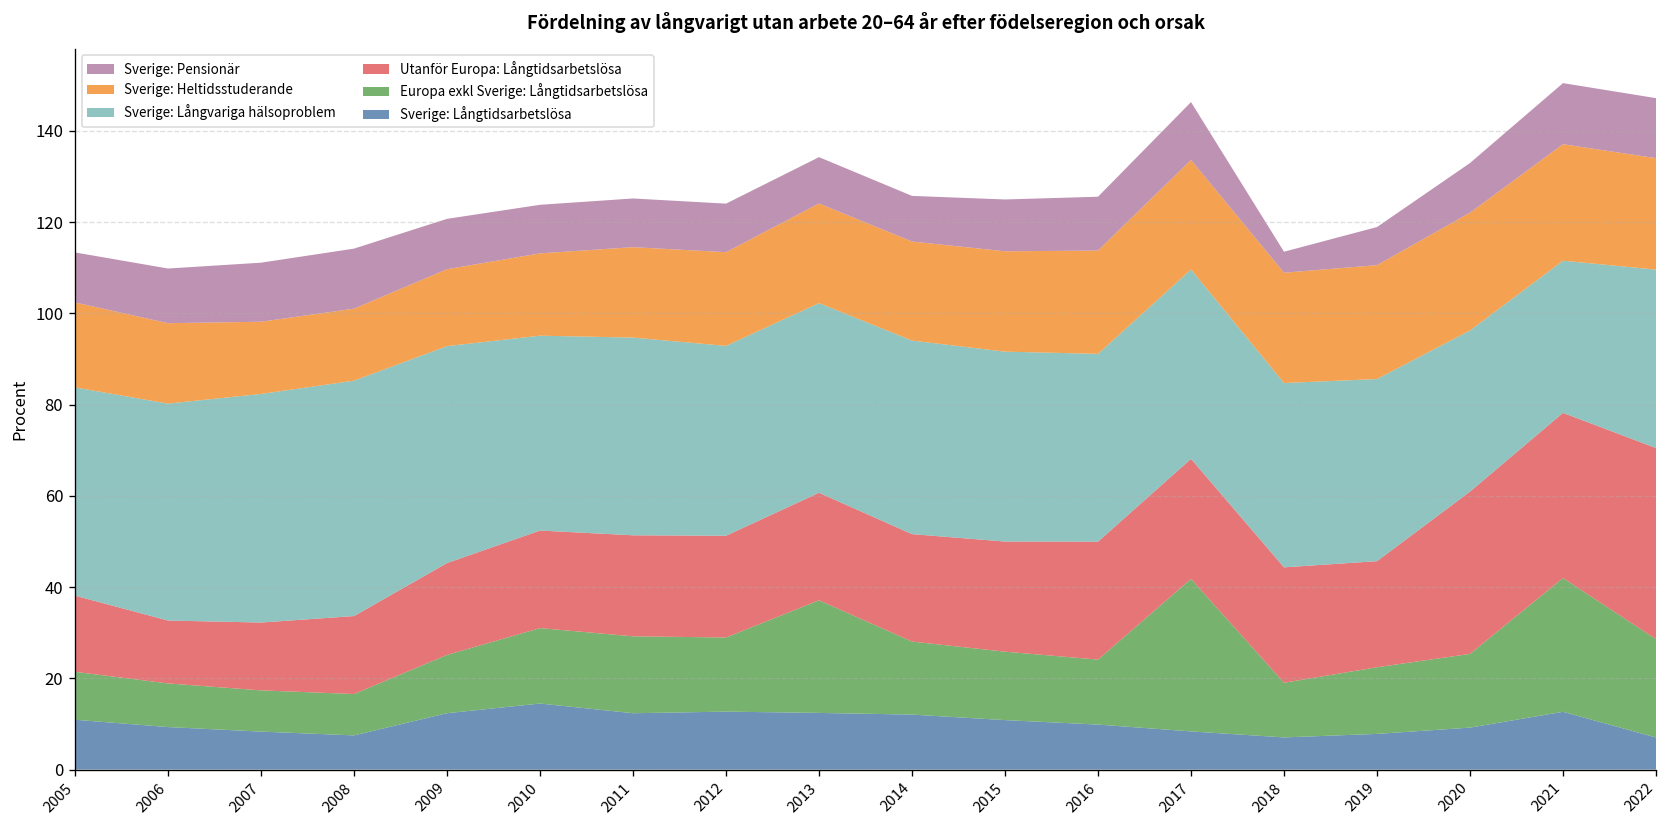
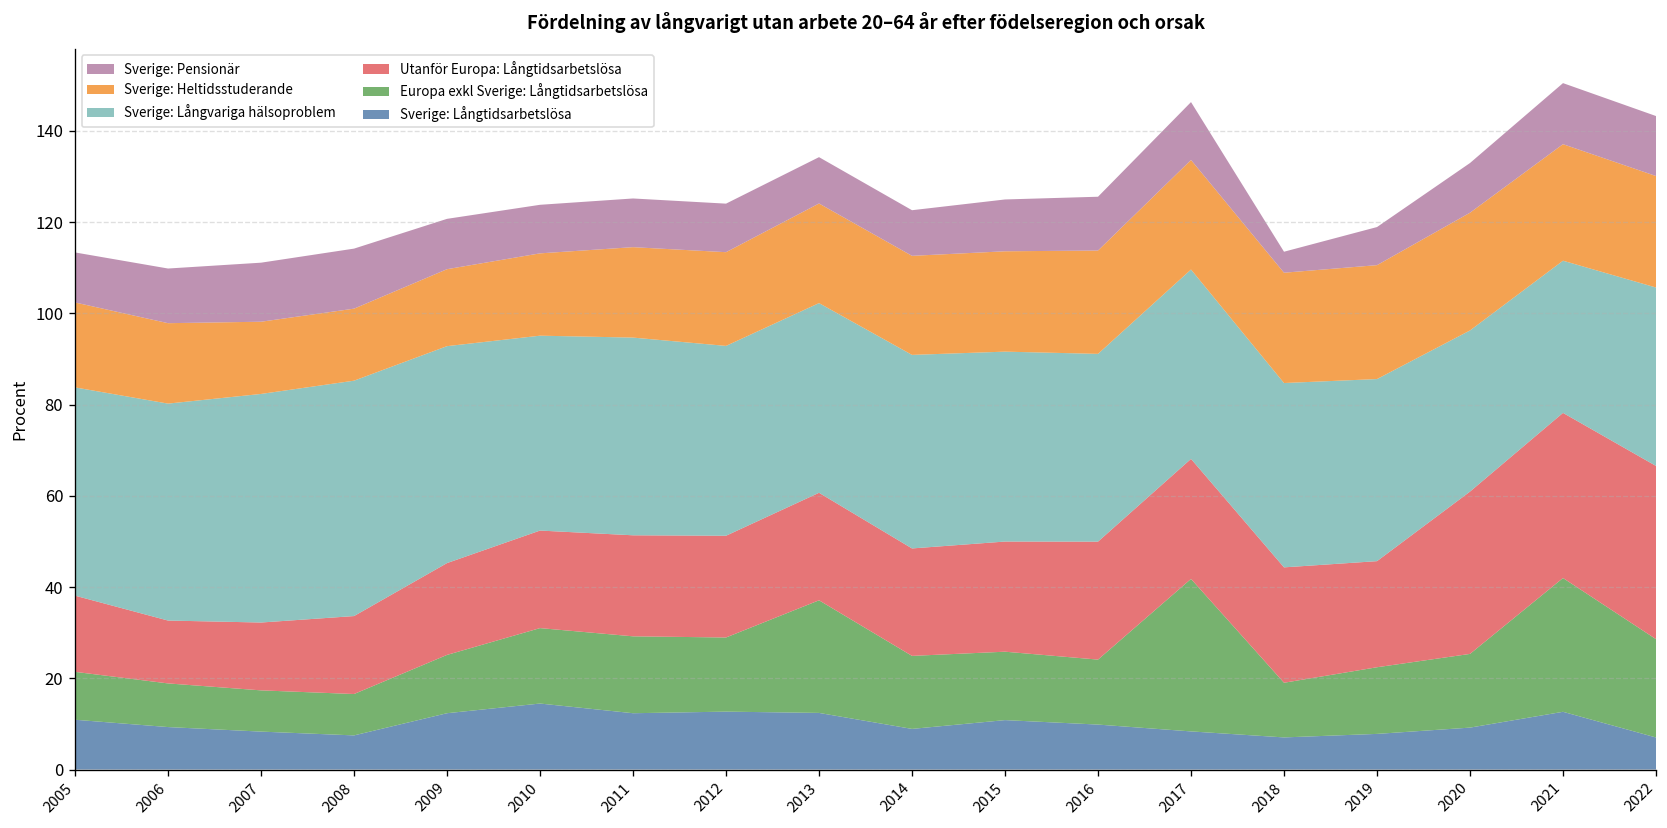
  {
    "Sverige: Långtidsarbetslösa": {
      "2005": 11,
      "2006": 9,
      "2007": 8,
      "2008": 7,
      "2009": 12,
      "2010": 14,
      "2011": 12,
      "2012": 13,
      "2013": 12,
-     "2014": 12,
+     "2014": 9,
      "2015": 11,
      "2016": 10,
      "2017": 8,
      "2018": 7,
      "2019": 8,
      "2020": 9,
      "2021": 13,
      "2022": 7
    },
    "Europa exkl Sverige: Långtidsarbetslösa": {
      "2005": 10,
      "2006": 10,
      "2007": 9,
      "2008": 9,
      "2009": 13,
      "2010": 17,
      "2011": 17,
      "2012": 16,
      "2013": 25,
      "2014": 16,
      "2015": 15,
      "2016": 14,
      "2017": 33,
      "2018": 12,
      "2019": 15,
      "2020": 16,
      "2021": 29,
      "2022": 22
    },
    "Utanför Europa: Långtidsarbetslösa": {
      "2005": 17,
      "2006": 14,
      "2007": 15,
      "2008": 17,
      "2009": 20,
      "2010": 21,
      "2011": 22,
      "2012": 22,
      "2013": 24,
      "2014": 24,
      "2015": 24,
      "2016": 26,
      "2017": 26,
      "2018": 25,
      "2019": 23,
      "2020": 36,
      "2021": 36,
-     "2022": 42
+     "2022": 38
    },
    "Sverige: Långvariga hälsoproblem": {
      "2005": 46,
      "2006": 48,
      "2007": 50,
      "2008": 52,
      "2009": 48,
      "2010": 43,
      "2011": 43,
      "2012": 42,
      "2013": 42,
      "2014": 42,
      "2015": 42,
      "2016": 41,
      "2017": 42,
      "2018": 40,
      "2019": 40,
      "2020": 35,
      "2021": 33,
      "2022": 39
    },
    "Sverige: Heltidsstuderande": {
      "2005": 19,
      "2006": 18,
      "2007": 16,
      "2008": 16,
      "2009": 17,
      "2010": 18,
      "2011": 20,
      "2012": 21,
      "2013": 22,
      "2014": 22,
      "2015": 22,
      "2016": 23,
      "2017": 24,
      "2018": 24,
      "2019": 25,
      "2020": 26,
      "2021": 26,
      "2022": 24
    },
    "Sverige: Pensionär": {
      "2005": 11,
      "2006": 12,
      "2007": 13,
      "2008": 13,
      "2009": 11,
      "2010": 11,
      "2011": 11,
      "2012": 11,
      "2013": 10,
      "2014": 10,
      "2015": 11,
      "2016": 12,
      "2017": 13,
      "2018": 5,
      "2019": 8,
      "2020": 11,
      "2021": 13,
      "2022": 13
    }
  }
